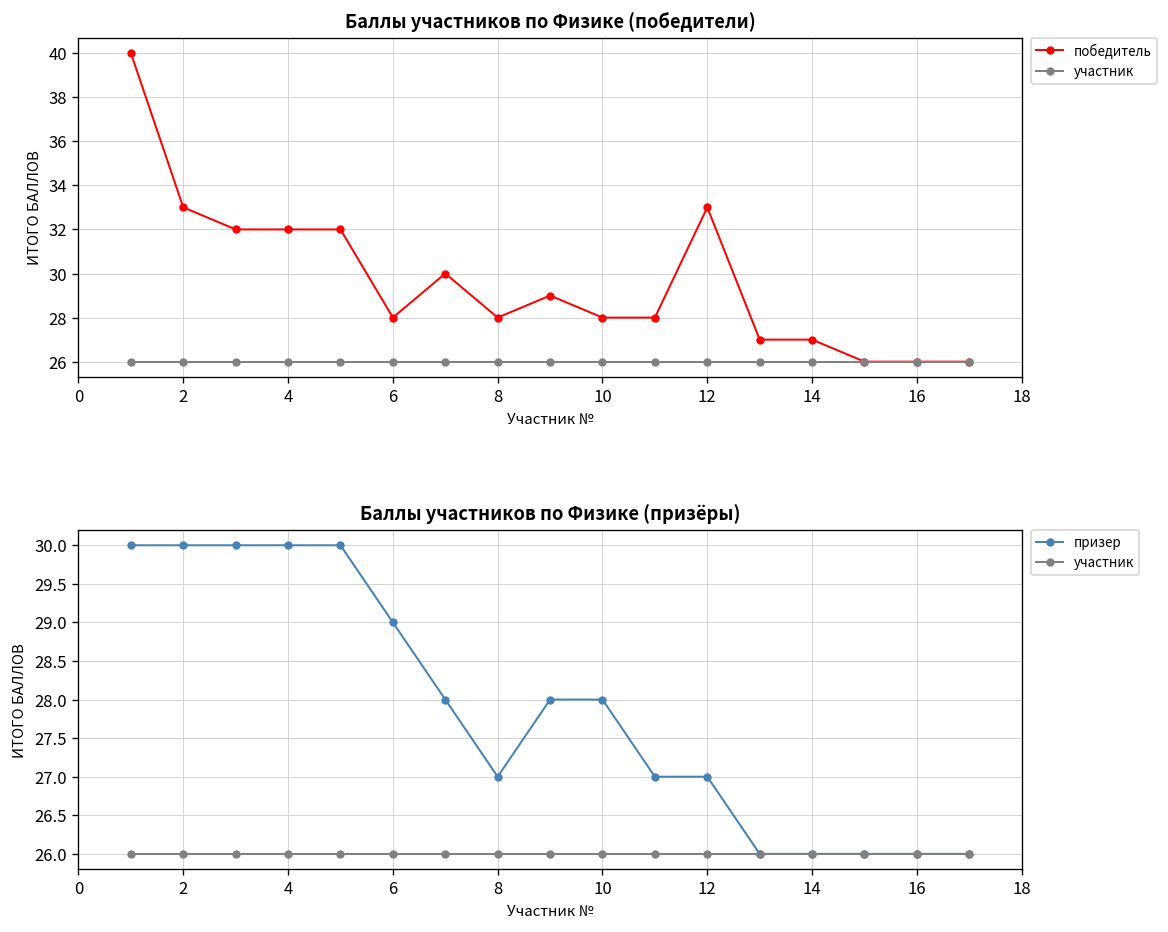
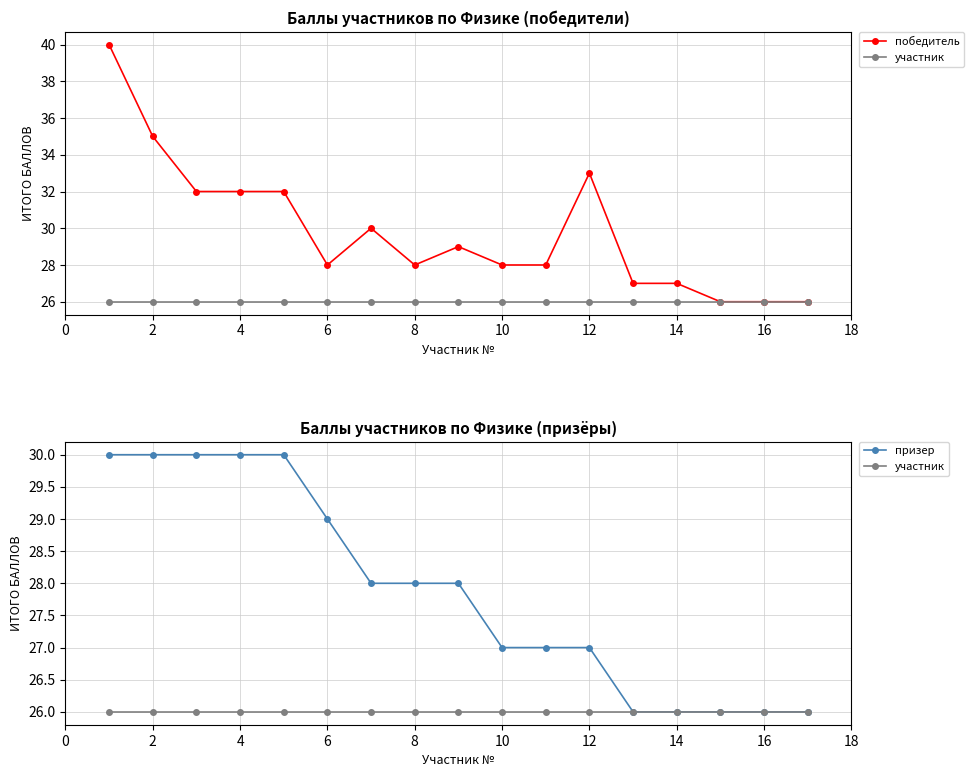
  {
    "Баллы участников по Физике (победители)": {
      "победитель": {
-       "2": 33,
+       "2": 35,
        "4": 32,
        "6": 28,
        "8": 28,
        "10": 28,
        "12": 33,
        "14": 27
      },
      "участник": {
        "2": 26,
        "4": 26,
        "6": 26,
        "8": 26,
        "10": 26,
        "12": 26,
        "14": 26
      }
    },
    "Баллы участников по Физике (призёры)": {
      "призер": {
        "2": 30,
        "4": 30,
        "6": 29,
-       "8": 27,
-       "10": 28,
+       "8": 28,
+       "10": 27,
        "12": 27
      },
      "участник": {
        "2": 26,
        "4": 26,
        "6": 26,
        "8": 26,
        "10": 26,
        "12": 26
      }
    }
  }
